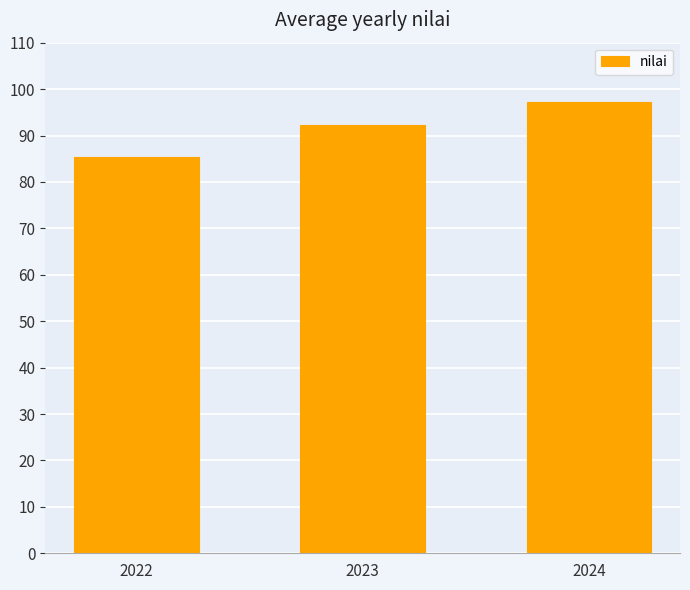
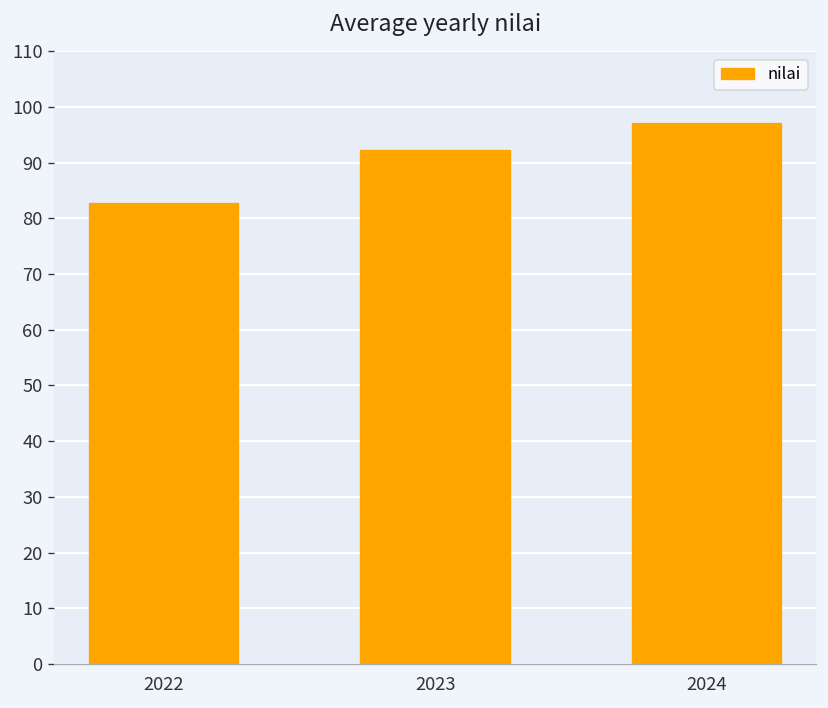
  {
-   "2022": 85,
+   "2022": 83,
    "2023": 92,
    "2024": 97
  }
